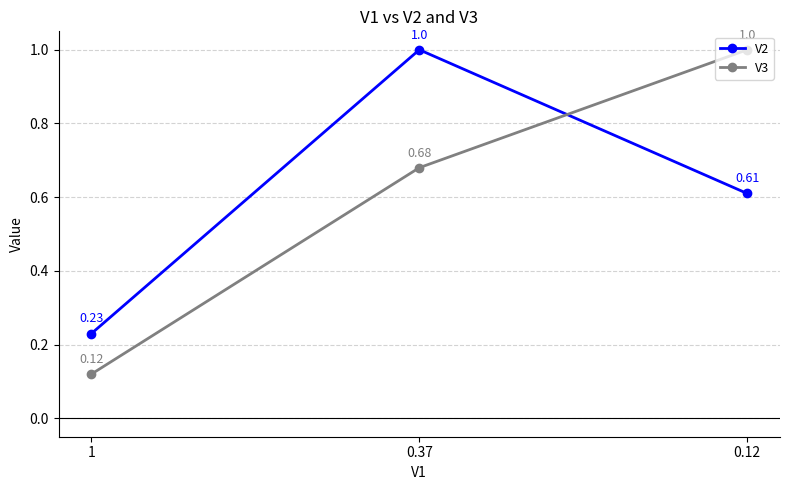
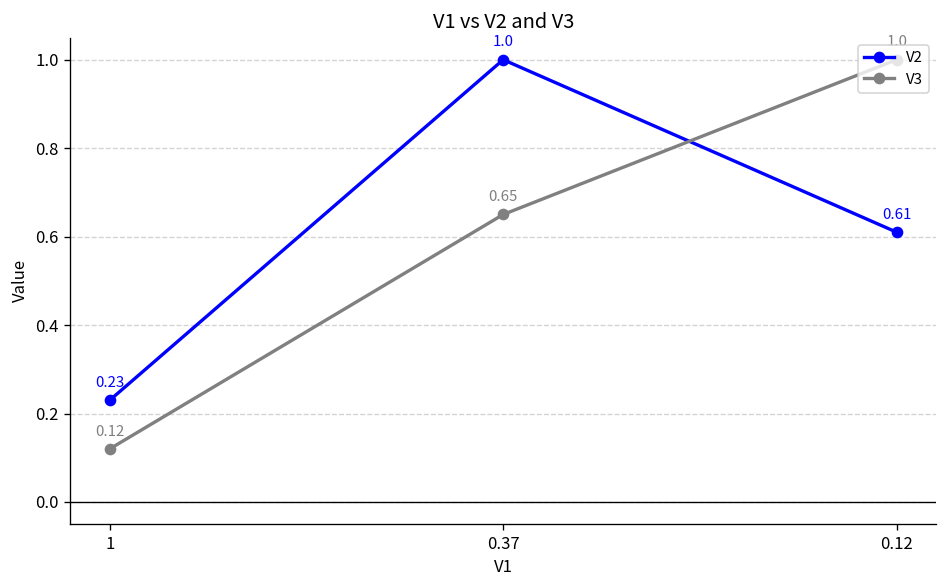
  {
    "V2": {
      "1": 0.23,
      "0.37": 1.0,
      "0.12": 0.61
    },
    "V3": {
      "1": 0.12,
-     "0.37": 0.68
+     "0.37": 0.65
    }
  }
